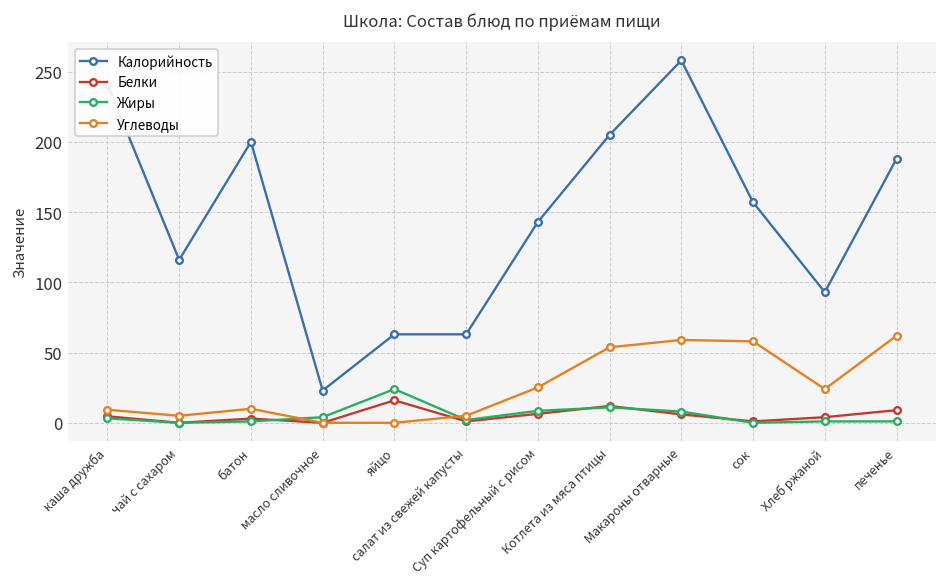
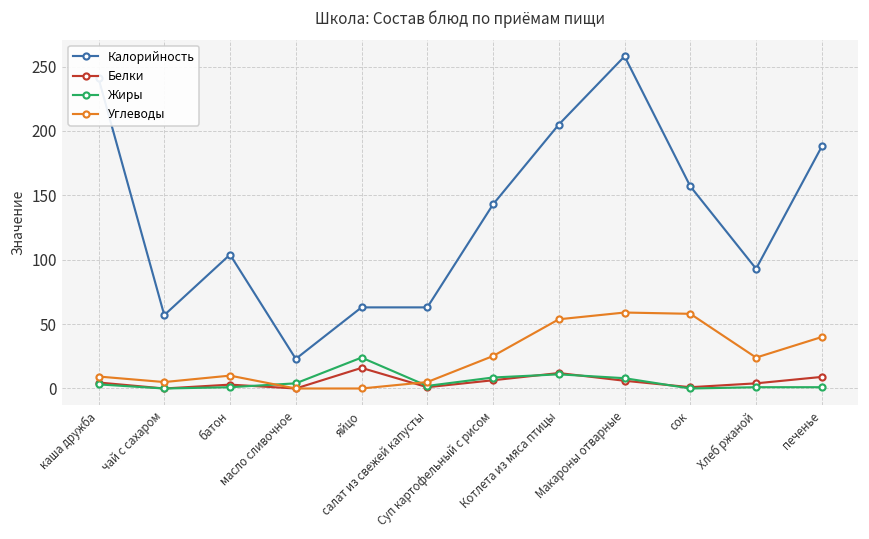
  {
    "Калорийность": {
-     "чай с сахаром": 116,
-     "батон": 200,
+     "чай с сахаром": 57,
+     "батон": 104,
      "масло сливочное": 23,
      "яйцо": 63,
      "салат из свежей капусты": 63,
      "Суп картофельный с рисом": 143,
      "Котлета из мяса птицы": 205,
      "Макароны отварные": 258,
      "сок": 157,
      "Хлеб ржаной": 93,
      "печенье": 188
    },
    "Белки": {
      "яйцо": 16,
      "Хлеб ржаной": 4,
      "печенье": 9
    },
    "Жиры": {
      "масло сливочное": 4,
      "яйцо": 24,
      "Хлеб ржаной": 1,
      "печенье": 1
    },
    "Углеводы": {
      "каша дружба": 9,
      "чай с сахаром": 5,
      "батон": 10,
      "яйцо": 0,
      "салат из свежей капусты": 5,
      "Суп картофельный с рисом": 25,
      "Котлета из мяса птицы": 54,
      "Макароны отварные": 59,
      "сок": 58,
      "Хлеб ржаной": 24,
-     "печенье": 62
+     "печенье": 40
    }
  }
